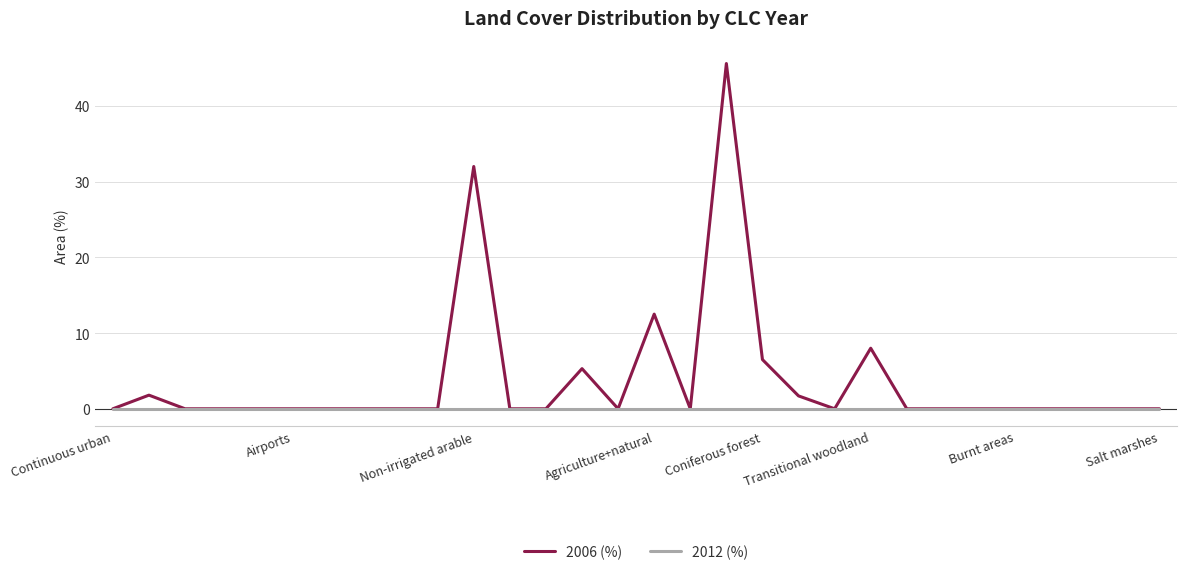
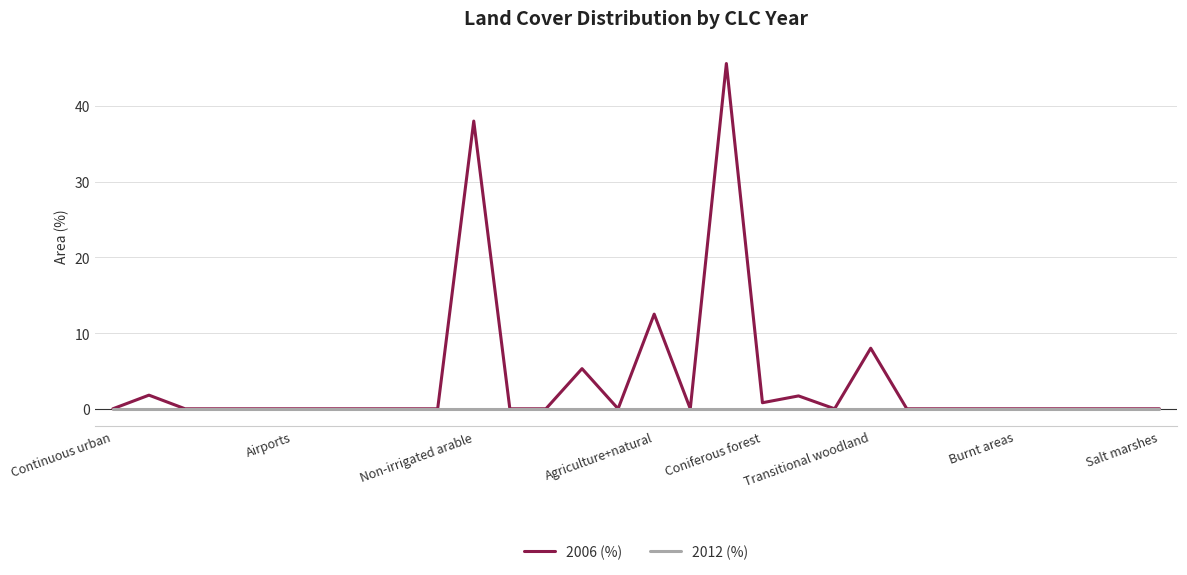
  {
    "2006 (%)": {
-     "Non-irrigated arable": 32,
+     "Non-irrigated arable": 38,
      "Agriculture+natural": 13,
-     "Coniferous forest": 7,
+     "Coniferous forest": 1,
      "Transitional woodland": 8
    },
    "2012 (%)": {
      "Non-irrigated arable": 0,
      "Agriculture+natural": 0,
      "Coniferous forest": 0,
      "Transitional woodland": 0
    }
  }
